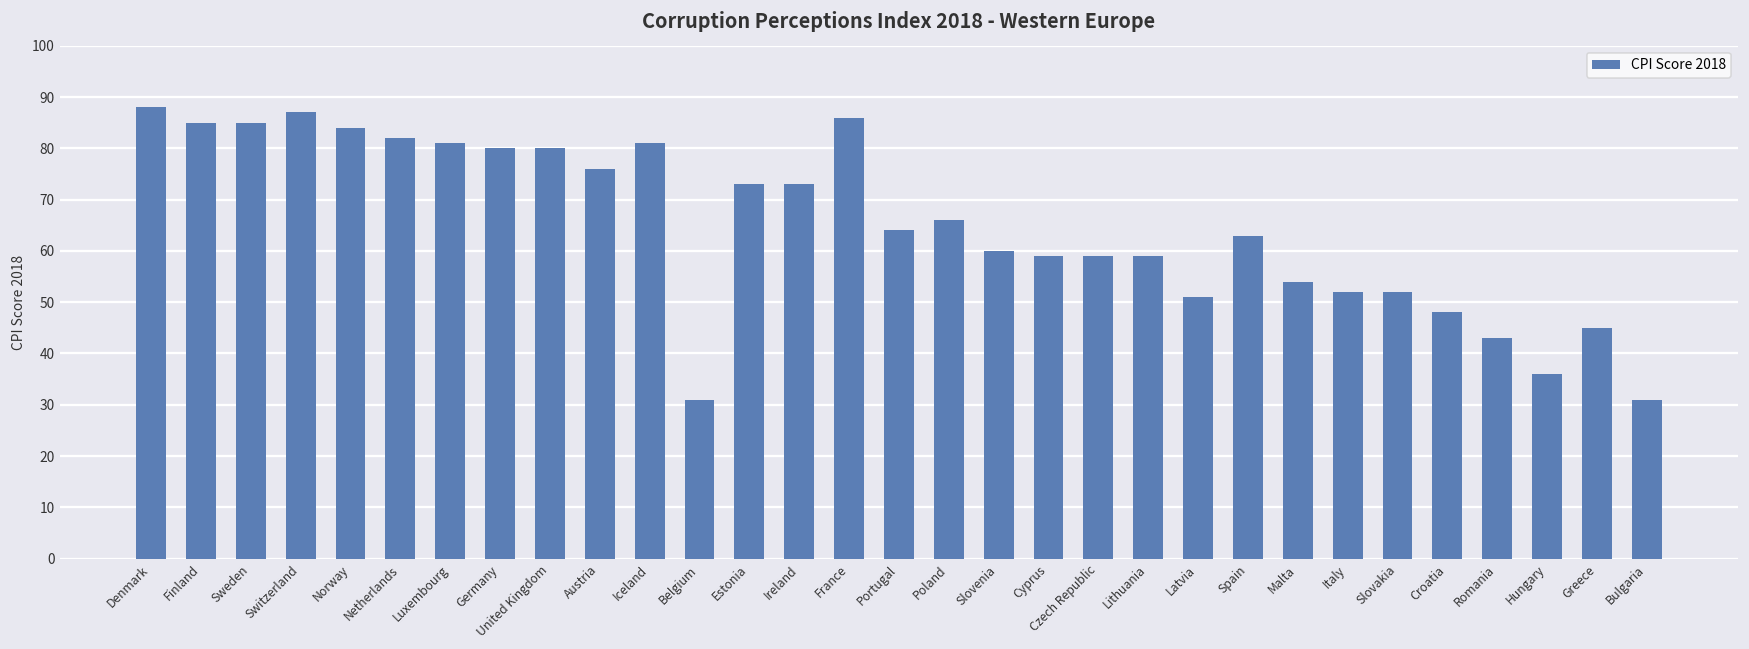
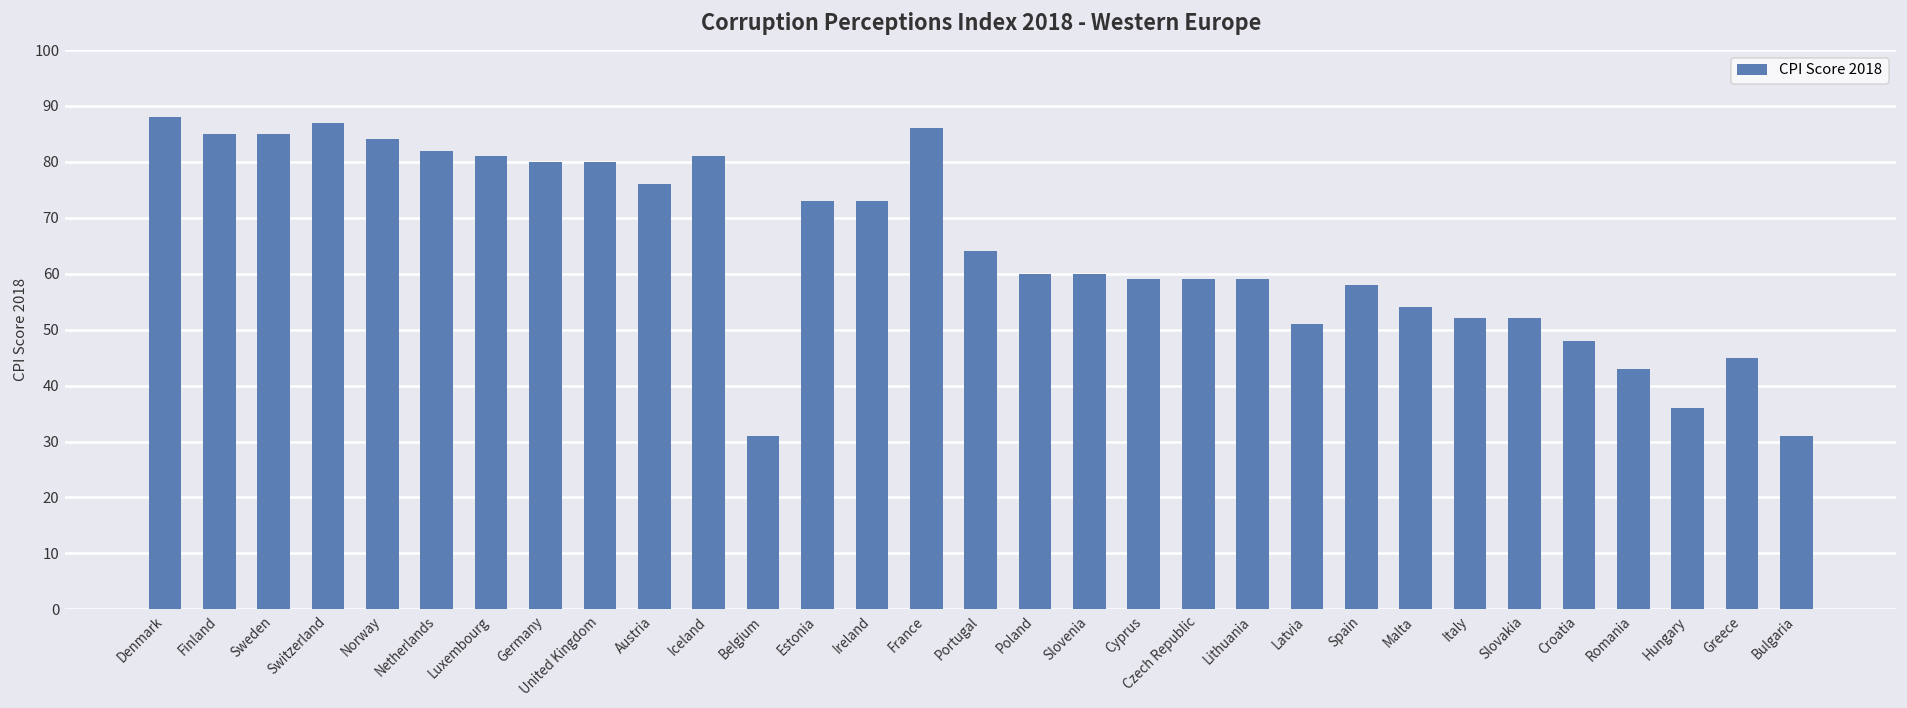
  {
    "Denmark": 88,
    "Finland": 85,
    "Sweden": 85,
    "Switzerland": 87,
    "Norway": 84,
    "Netherlands": 82,
    "Luxembourg": 81,
    "Germany": 80,
    "United Kingdom": 80,
    "Austria": 76,
    "Iceland": 81,
    "Belgium": 31,
    "Estonia": 73,
    "Ireland": 73,
    "France": 86,
    "Portugal": 64,
-   "Poland": 66,
+   "Poland": 60,
    "Slovenia": 60,
    "Cyprus": 59,
    "Czech Republic": 59,
    "Lithuania": 59,
    "Latvia": 51,
-   "Spain": 63,
+   "Spain": 58,
    "Malta": 54,
    "Italy": 52,
    "Slovakia": 52,
    "Croatia": 48,
    "Romania": 43,
    "Hungary": 36,
    "Greece": 45,
    "Bulgaria": 31
  }
